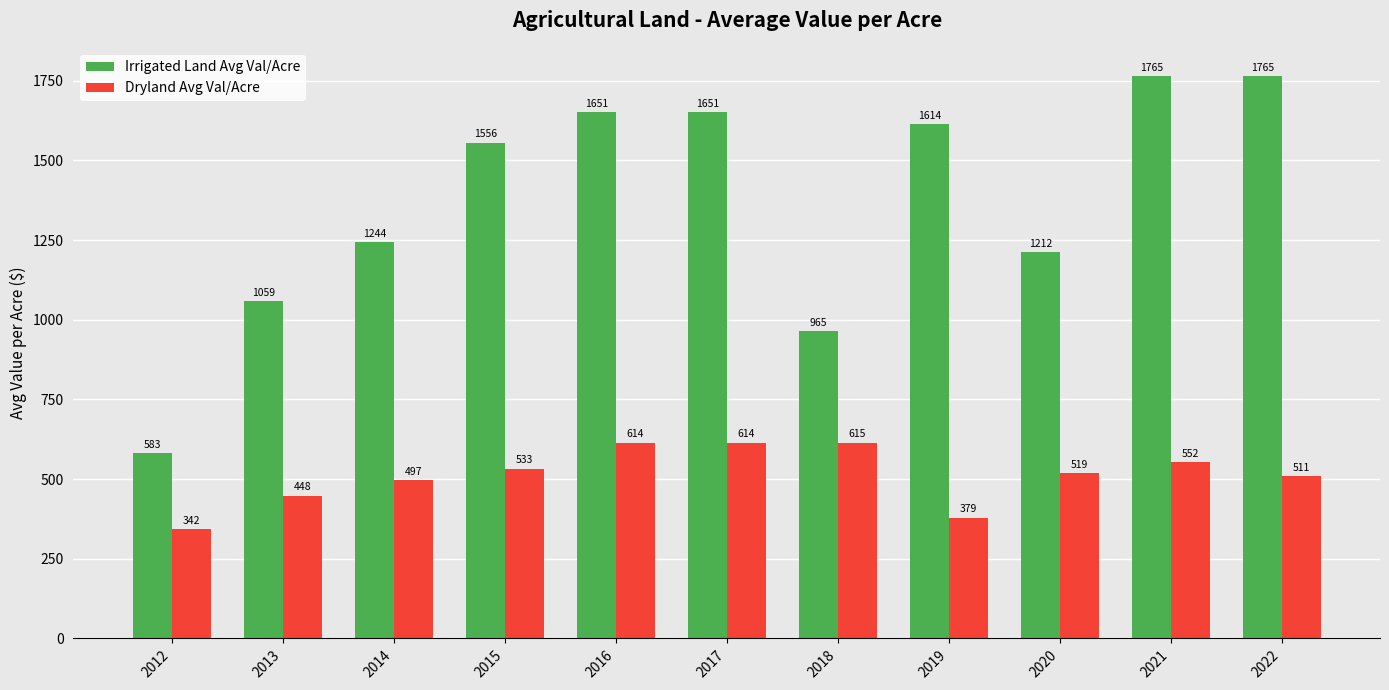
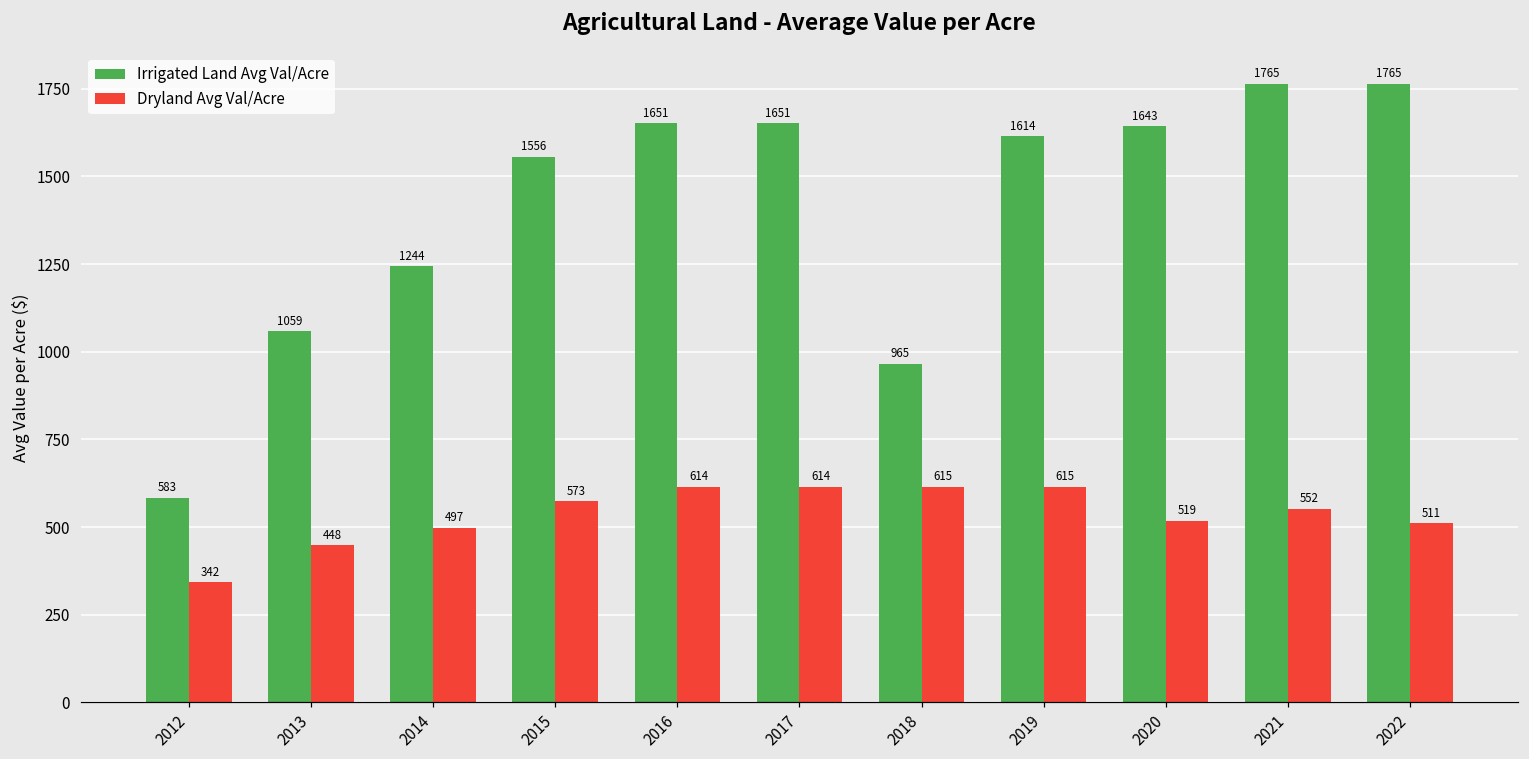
  {
    "Irrigated Land Avg Val/Acre": {
      "2012": 583,
      "2013": 1059,
      "2014": 1244,
      "2015": 1556,
      "2016": 1651,
      "2017": 1651,
      "2018": 965,
      "2019": 1614,
-     "2020": 1212,
+     "2020": 1643,
      "2021": 1765,
      "2022": 1765
    },
    "Dryland Avg Val/Acre": {
      "2012": 342,
      "2013": 448,
      "2014": 497,
-     "2015": 533,
+     "2015": 573,
      "2016": 614,
      "2017": 614,
      "2018": 615,
-     "2019": 379,
+     "2019": 615,
      "2020": 519,
      "2021": 552,
      "2022": 511
    }
  }
